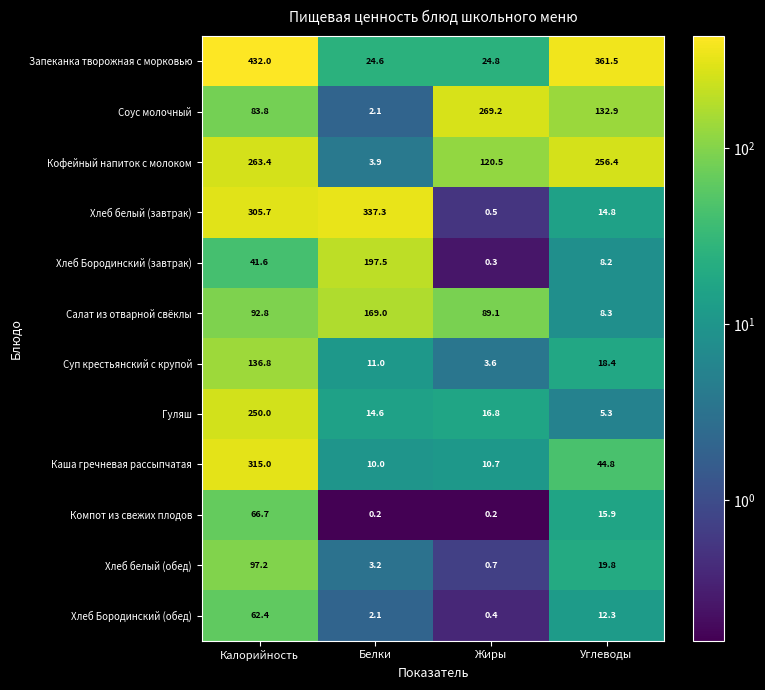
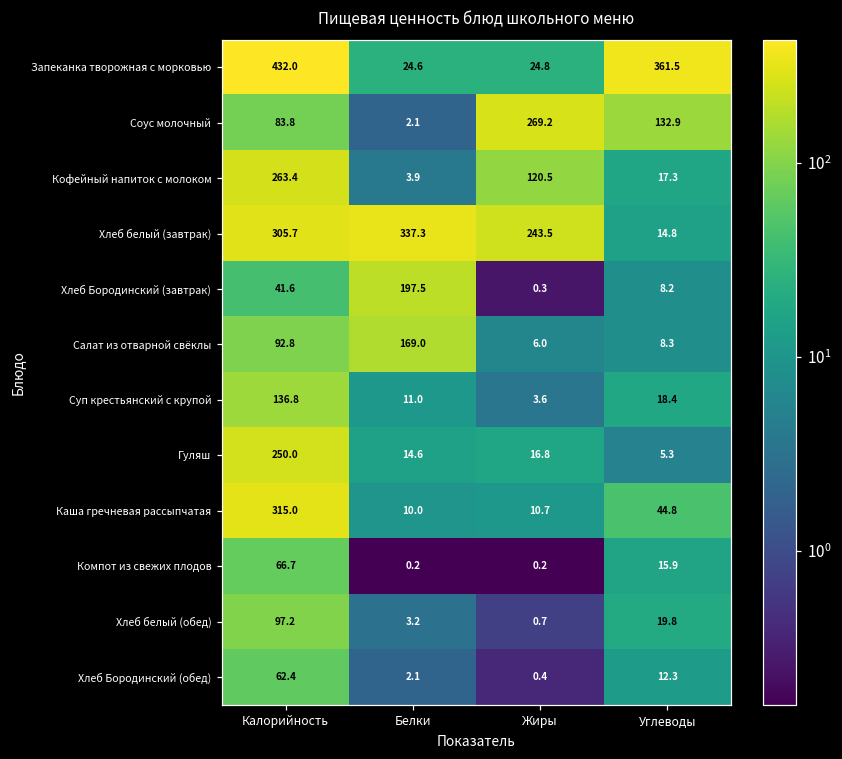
  {
    "Запеканка творожная с морковью": {
      "Калорийность": 432.0,
      "Белки": 24.6,
      "Жиры": 24.8,
      "Углеводы": 361.5
    },
    "Соус молочный": {
      "Калорийность": 83.8,
      "Белки": 2.1,
      "Жиры": 269.2,
      "Углеводы": 132.9
    },
    "Кофейный напиток с молоком": {
      "Калорийность": 263.4,
      "Белки": 3.9,
      "Жиры": 120.5,
-     "Углеводы": 256.4
+     "Углеводы": 17.3
    },
    "Хлеб белый (завтрак)": {
      "Калорийность": 305.7,
      "Белки": 337.3,
-     "Жиры": 0.5,
+     "Жиры": 243.5,
      "Углеводы": 14.8
    },
    "Хлеб Бородинский (завтрак)": {
      "Калорийность": 41.6,
      "Белки": 197.5,
      "Жиры": 0.3,
      "Углеводы": 8.2
    },
    "Салат из отварной свёклы": {
      "Калорийность": 92.8,
      "Белки": 169.0,
-     "Жиры": 89.1,
+     "Жиры": 6.0,
      "Углеводы": 8.3
    },
    "Суп крестьянский с крупой": {
      "Калорийность": 136.8,
      "Белки": 11.0,
      "Жиры": 3.6,
      "Углеводы": 18.4
    },
    "Гуляш": {
      "Калорийность": 250.0,
      "Белки": 14.6,
      "Жиры": 16.8,
      "Углеводы": 5.3
    },
    "Каша гречневая рассыпчатая": {
      "Калорийность": 315.0,
      "Белки": 10.0,
      "Жиры": 10.7,
      "Углеводы": 44.8
    },
    "Компот из свежих плодов": {
      "Калорийность": 66.7,
      "Белки": 0.2,
      "Жиры": 0.2,
      "Углеводы": 15.9
    },
    "Хлеб белый (обед)": {
      "Калорийность": 97.2,
      "Белки": 3.2,
      "Жиры": 0.7,
      "Углеводы": 19.8
    },
    "Хлеб Бородинский (обед)": {
      "Калорийность": 62.4,
      "Белки": 2.1,
      "Жиры": 0.4,
      "Углеводы": 12.3
    }
  }
